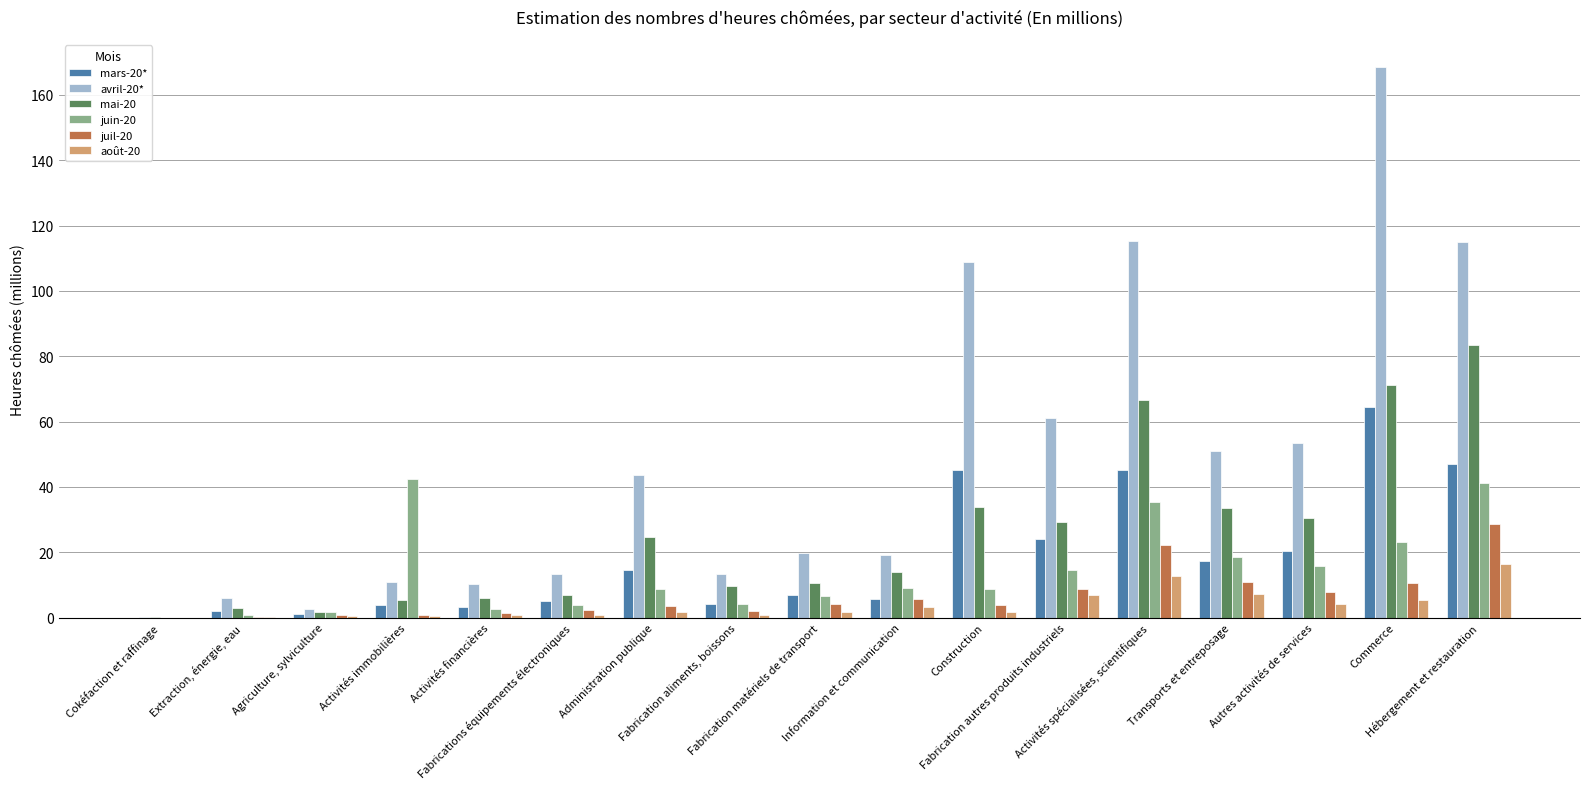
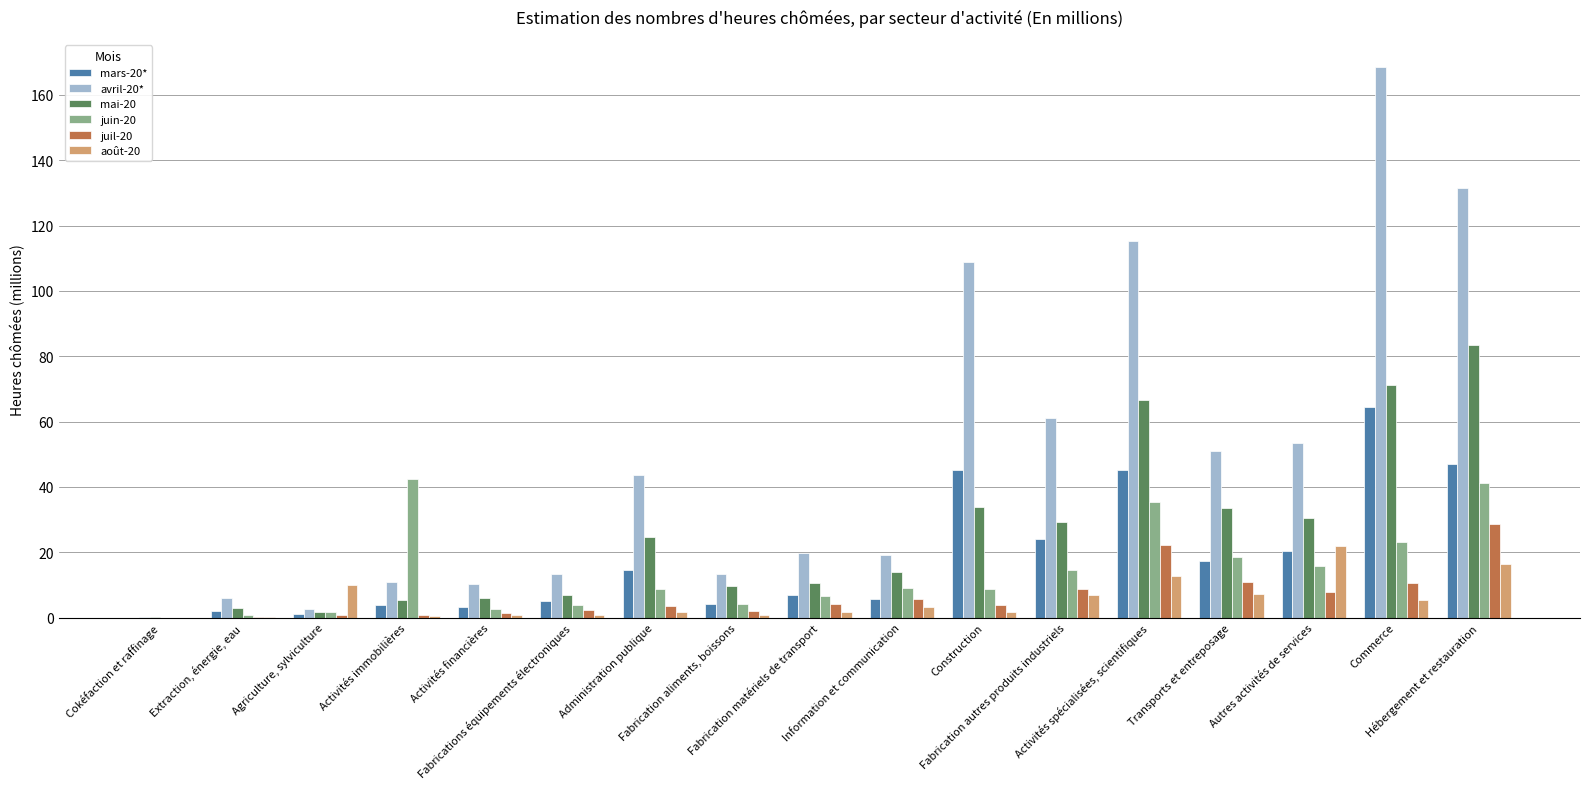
  {
    "mars-20*": {
      "Extraction, énergie, eau": 2,
      "Agriculture, sylviculture": 1,
      "Activités immobilières": 4,
      "Activités financières": 3,
      "Fabrications équipements électroniques": 5,
      "Administration publique": 15,
      "Fabrication aliments, boissons": 4,
      "Fabrication matériels de transport": 7,
      "Information et communication": 6,
      "Construction": 45,
      "Fabrication autres produits industriels": 24,
      "Activités spécialisées, scientifiques": 45,
      "Transports et entreposage": 17,
      "Autres activités de services": 20,
      "Commerce": 64,
      "Hébergement et restauration": 47
    },
    "avril-20*": {
      "Extraction, énergie, eau": 6,
      "Agriculture, sylviculture": 3,
      "Activités immobilières": 11,
      "Activités financières": 10,
      "Fabrications équipements électroniques": 13,
      "Administration publique": 44,
      "Fabrication aliments, boissons": 13,
      "Fabrication matériels de transport": 20,
      "Information et communication": 19,
      "Construction": 109,
      "Fabrication autres produits industriels": 61,
      "Activités spécialisées, scientifiques": 115,
      "Transports et entreposage": 51,
      "Autres activités de services": 53,
      "Commerce": 168,
-     "Hébergement et restauration": 115
+     "Hébergement et restauration": 131
    },
    "mai-20": {
      "Extraction, énergie, eau": 3,
      "Agriculture, sylviculture": 2,
      "Activités immobilières": 5,
      "Activités financières": 6,
      "Fabrications équipements électroniques": 7,
      "Administration publique": 25,
      "Fabrication aliments, boissons": 10,
      "Fabrication matériels de transport": 11,
      "Information et communication": 14,
      "Construction": 34,
      "Fabrication autres produits industriels": 29,
      "Activités spécialisées, scientifiques": 67,
      "Transports et entreposage": 34,
      "Autres activités de services": 31,
      "Commerce": 71,
      "Hébergement et restauration": 83
    },
    "juin-20": {
      "Extraction, énergie, eau": 1,
      "Agriculture, sylviculture": 2,
      "Activités immobilières": 42,
      "Activités financières": 3,
      "Fabrications équipements électroniques": 4,
      "Administration publique": 9,
      "Fabrication aliments, boissons": 4,
      "Fabrication matériels de transport": 7,
      "Information et communication": 9,
      "Construction": 9,
      "Fabrication autres produits industriels": 15,
      "Activités spécialisées, scientifiques": 35,
      "Transports et entreposage": 18,
      "Autres activités de services": 16,
      "Commerce": 23,
      "Hébergement et restauration": 41
    },
    "juil-20": {
      "Agriculture, sylviculture": 1,
      "Activités financières": 1,
      "Fabrications équipements électroniques": 2,
      "Administration publique": 4,
      "Fabrication aliments, boissons": 2,
      "Fabrication matériels de transport": 4,
      "Information et communication": 6,
      "Construction": 4,
      "Fabrication autres produits industriels": 9,
      "Activités spécialisées, scientifiques": 22,
      "Transports et entreposage": 11,
      "Autres activités de services": 8,
      "Commerce": 11,
      "Hébergement et restauration": 29
    },
    "août-20": {
-     "Agriculture, sylviculture": 1,
+     "Agriculture, sylviculture": 10,
      "Fabrications équipements électroniques": 1,
      "Administration publique": 2,
      "Fabrication aliments, boissons": 1,
      "Fabrication matériels de transport": 2,
      "Information et communication": 3,
      "Construction": 2,
      "Fabrication autres produits industriels": 7,
      "Activités spécialisées, scientifiques": 13,
      "Transports et entreposage": 7,
-     "Autres activités de services": 4,
+     "Autres activités de services": 22,
      "Commerce": 5,
      "Hébergement et restauration": 16
    }
  }
